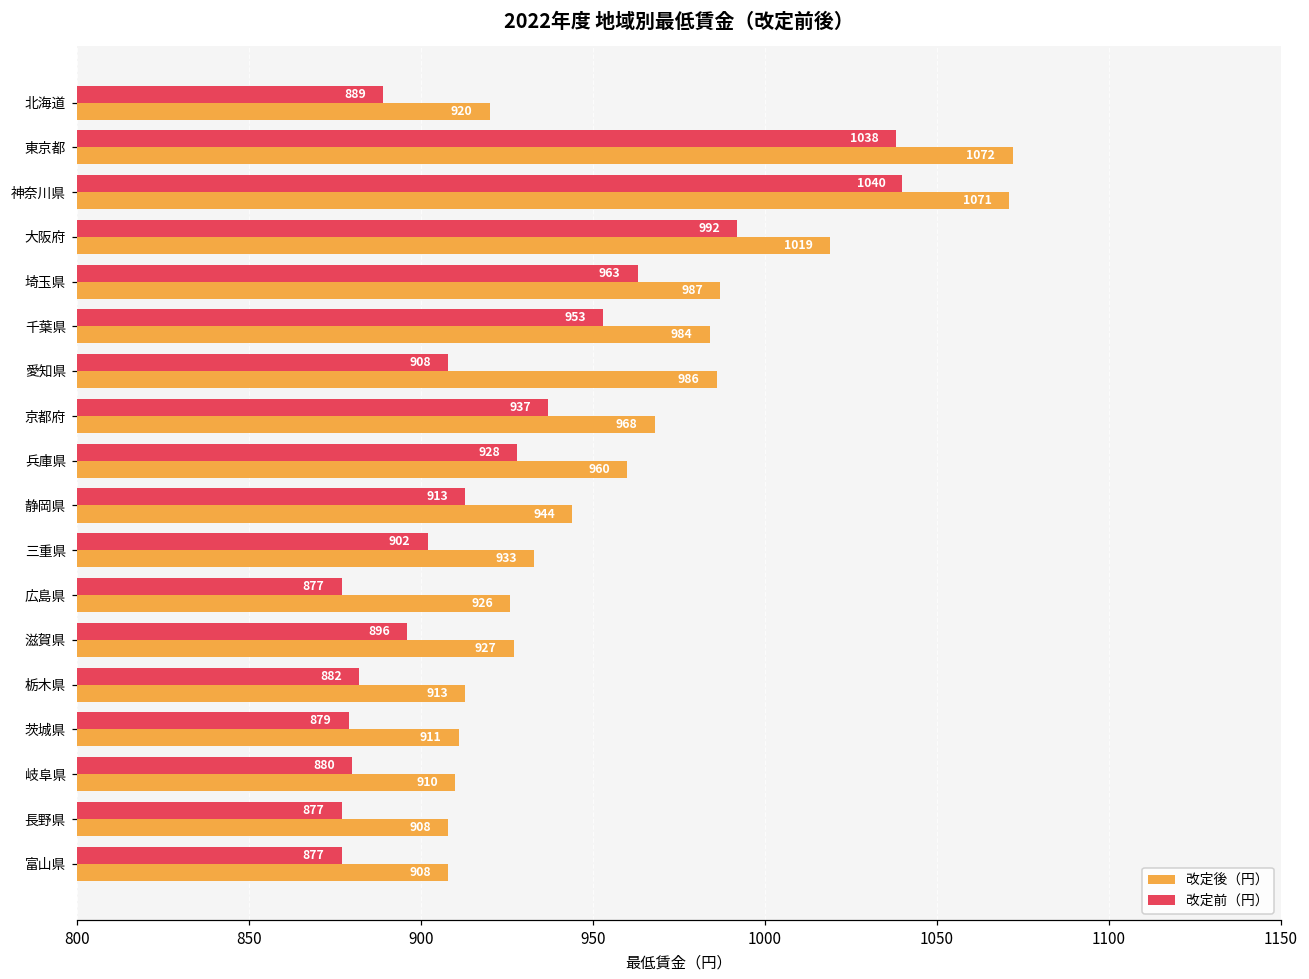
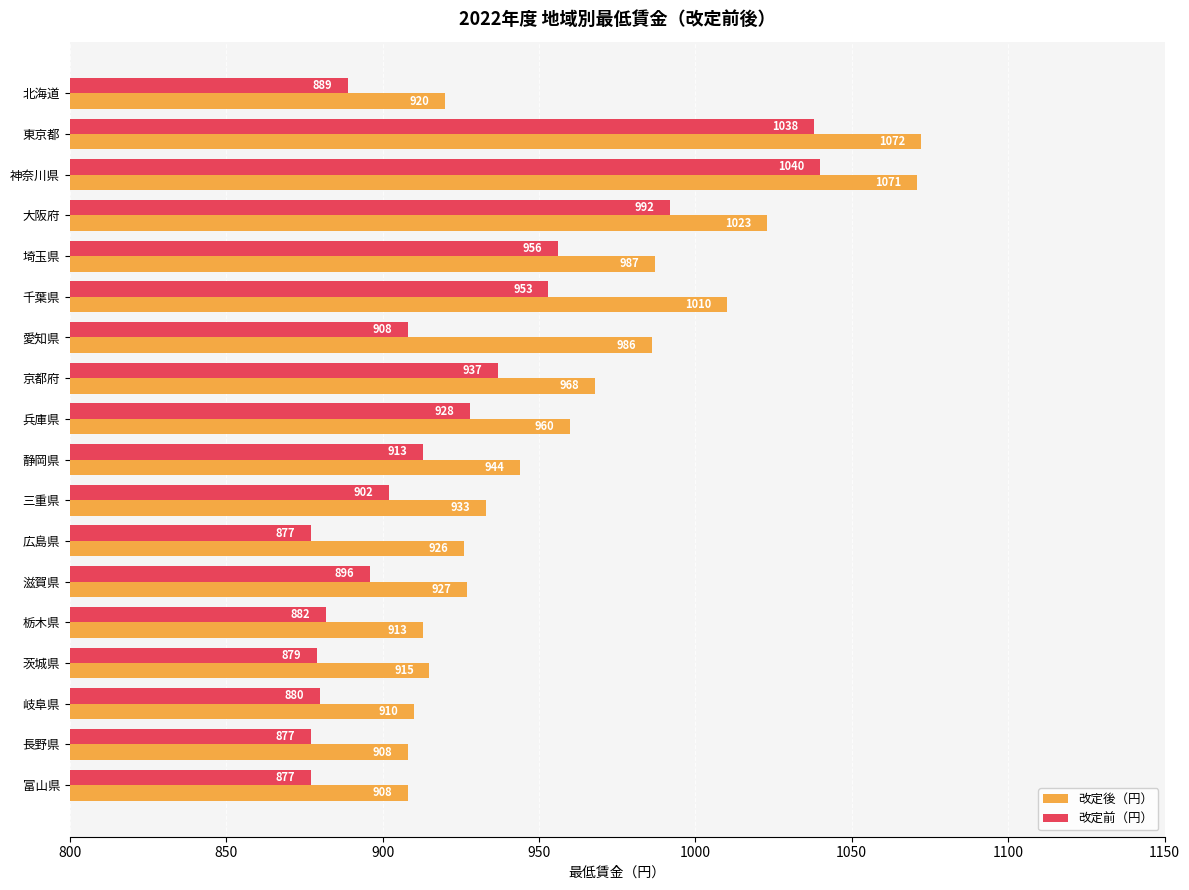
  {
    "改定後（円）": {
      "北海道": 920,
      "東京都": 1072,
      "神奈川県": 1071,
-     "大阪府": 1019,
+     "大阪府": 1023,
      "埼玉県": 987,
-     "千葉県": 984,
+     "千葉県": 1010,
      "愛知県": 986,
      "京都府": 968,
      "兵庫県": 960,
      "静岡県": 944,
      "三重県": 933,
      "広島県": 926,
      "滋賀県": 927,
      "栃木県": 913,
-     "茨城県": 911,
+     "茨城県": 915,
      "岐阜県": 910,
      "長野県": 908,
      "富山県": 908
    },
    "改定前（円）": {
      "北海道": 889,
      "東京都": 1038,
      "神奈川県": 1040,
      "大阪府": 992,
-     "埼玉県": 963,
+     "埼玉県": 956,
      "千葉県": 953,
      "愛知県": 908,
      "京都府": 937,
      "兵庫県": 928,
      "静岡県": 913,
      "三重県": 902,
      "広島県": 877,
      "滋賀県": 896,
      "栃木県": 882,
      "茨城県": 879,
      "岐阜県": 880,
      "長野県": 877,
      "富山県": 877
    }
  }
